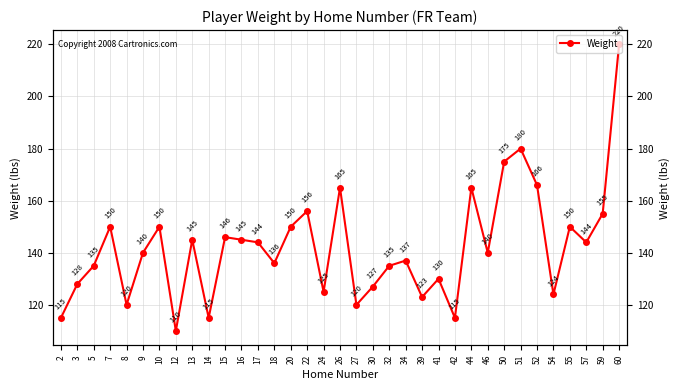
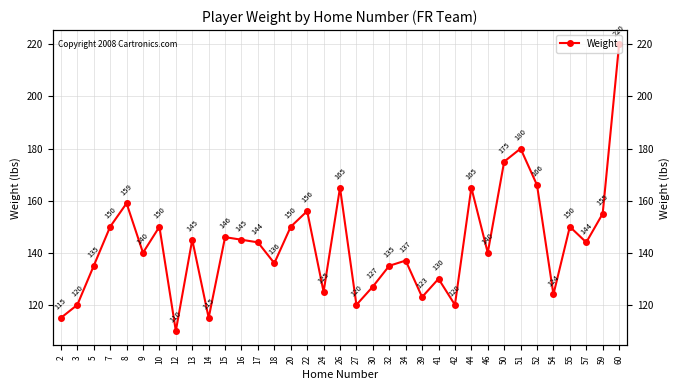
  {
    "2": 115,
-   "3": 128,
+   "3": 120,
    "5": 135,
    "7": 150,
-   "8": 120,
+   "8": 159,
    "9": 140,
    "10": 150,
    "12": 110,
    "13": 145,
    "14": 115,
    "15": 146,
    "16": 145,
    "17": 144,
    "18": 136,
    "20": 150,
    "22": 156,
    "24": 125,
    "26": 165,
    "27": 120,
    "30": 127,
    "32": 135,
    "34": 137,
    "39": 123,
    "41": 130,
-   "42": 115,
+   "42": 120,
    "44": 165,
    "46": 140,
    "50": 175,
    "51": 180,
    "52": 166,
    "54": 124,
    "55": 150,
    "57": 144,
    "59": 155
  }
